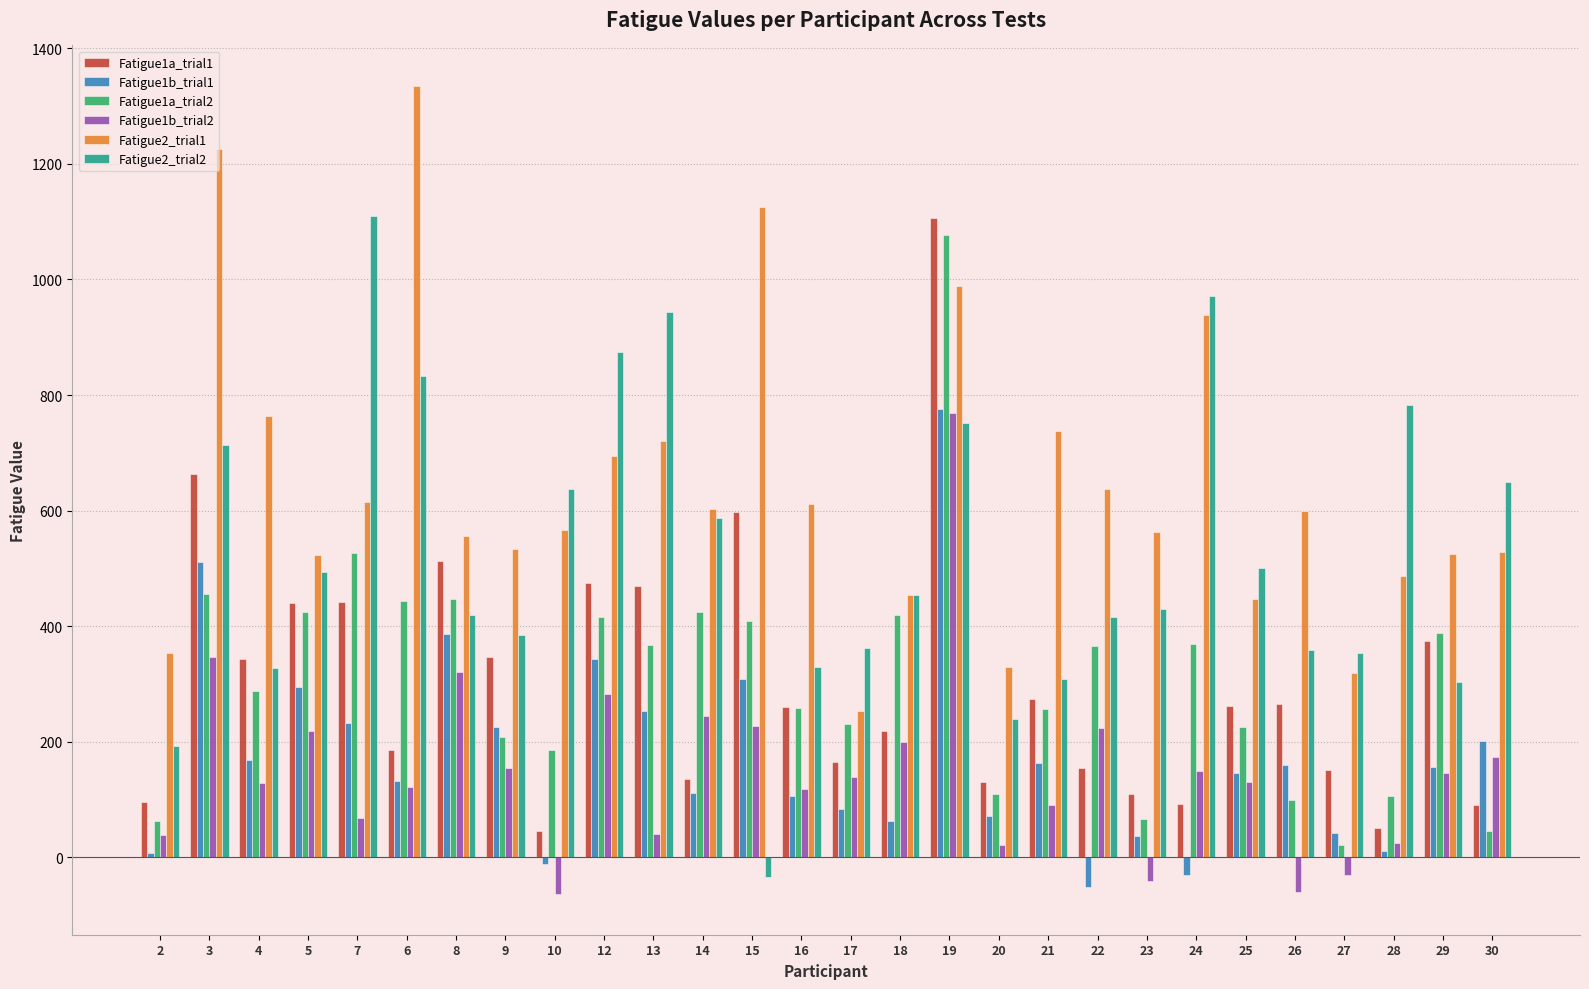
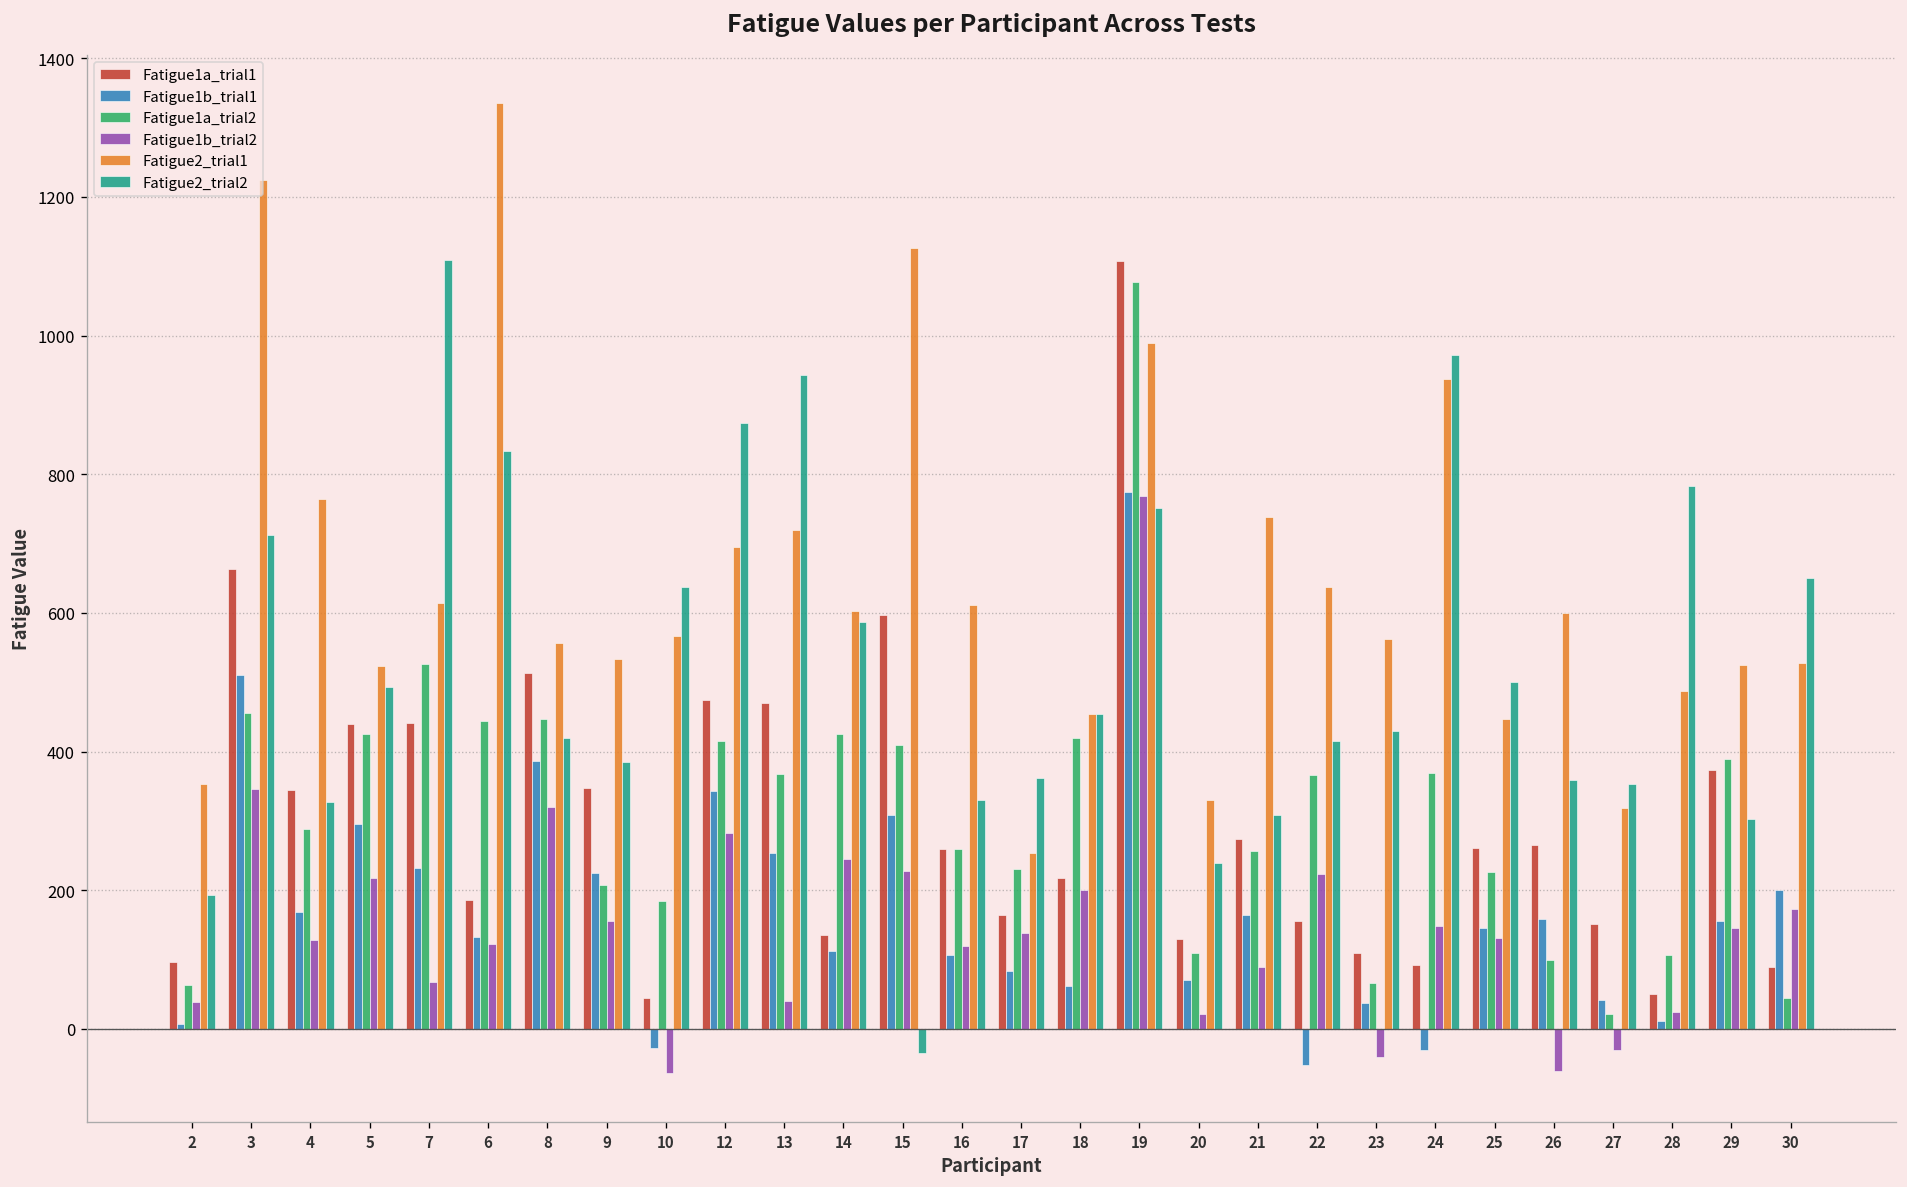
  {
    "Fatigue1a_trial1": {
      "2": 100,
      "3": 660,
      "4": 340,
      "5": 440,
      "7": 440,
      "6": 190,
      "8": 510,
      "9": 350,
      "10": 50,
      "12": 470,
      "13": 470,
      "14": 140,
      "15": 600,
      "16": 260,
      "17": 170,
      "18": 220,
      "19": 1110,
      "20": 130,
      "21": 270,
      "22": 160,
      "23": 110,
      "24": 90,
      "25": 260,
      "26": 270,
      "27": 150,
      "28": 50,
      "29": 370,
      "30": 90
    },
    "Fatigue1b_trial1": {
      "2": 10,
      "3": 510,
      "4": 170,
      "5": 300,
      "7": 230,
      "6": 130,
      "8": 390,
      "9": 230,
-     "10": -10,
+     "10": -30,
      "12": 340,
      "13": 250,
      "14": 110,
      "15": 310,
      "16": 110,
      "17": 80,
      "18": 60,
      "19": 780,
      "20": 70,
      "21": 160,
      "22": -50,
      "23": 40,
      "24": -30,
      "25": 150,
      "26": 160,
      "27": 40,
      "28": 10,
      "29": 160,
      "30": 200
    },
    "Fatigue1b_trial2": {
      "2": 40,
      "3": 350,
      "4": 130,
      "5": 220,
      "7": 70,
      "6": 120,
      "8": 320,
      "9": 160,
      "10": -60,
      "12": 280,
      "13": 40,
      "14": 250,
      "15": 230,
      "16": 120,
      "17": 140,
      "18": 200,
      "19": 770,
      "20": 20,
      "21": 90,
      "22": 220,
      "23": -40,
      "24": 150,
      "25": 130,
      "26": -60,
      "27": -30,
      "28": 20,
      "29": 150,
      "30": 170
    },
    "Fatigue2_trial1": {
      "2": 350,
      "4": 760,
      "5": 520,
      "7": 620,
      "6": 1340,
      "8": 560,
      "9": 530,
      "10": 570,
      "12": 700,
      "13": 720,
      "14": 600,
      "15": 1130,
      "16": 610,
      "17": 250,
      "18": 450,
      "19": 990,
      "20": 330,
      "21": 740,
      "22": 640,
      "23": 560,
      "24": 940,
      "25": 450,
      "26": 600,
      "27": 320,
      "28": 490,
      "29": 530,
      "30": 530
    }
  }
